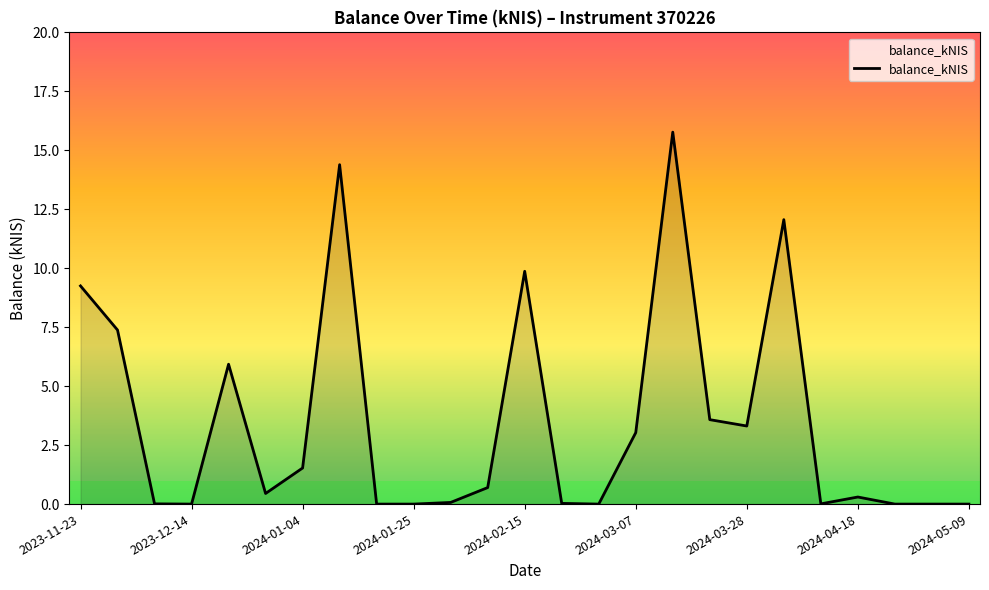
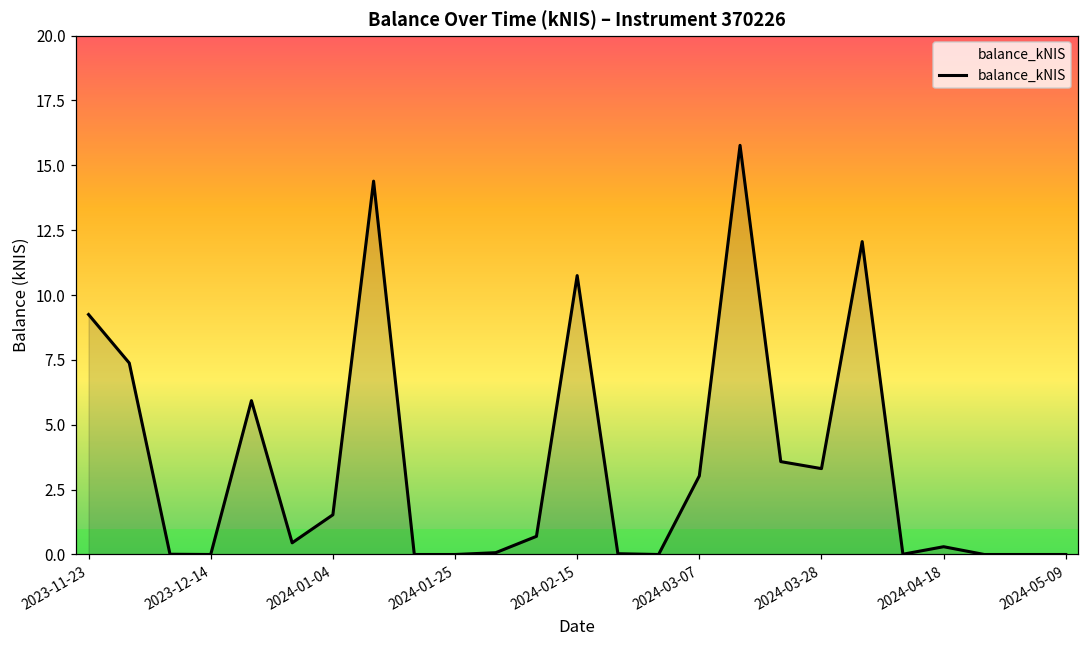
  {
    "2023-11-23": 9.3,
    "2024-01-04": 1.5,
-   "2024-02-15": 9.9,
+   "2024-02-15": 10.8,
    "2024-03-07": 3.0,
    "2024-03-28": 3.3
  }
